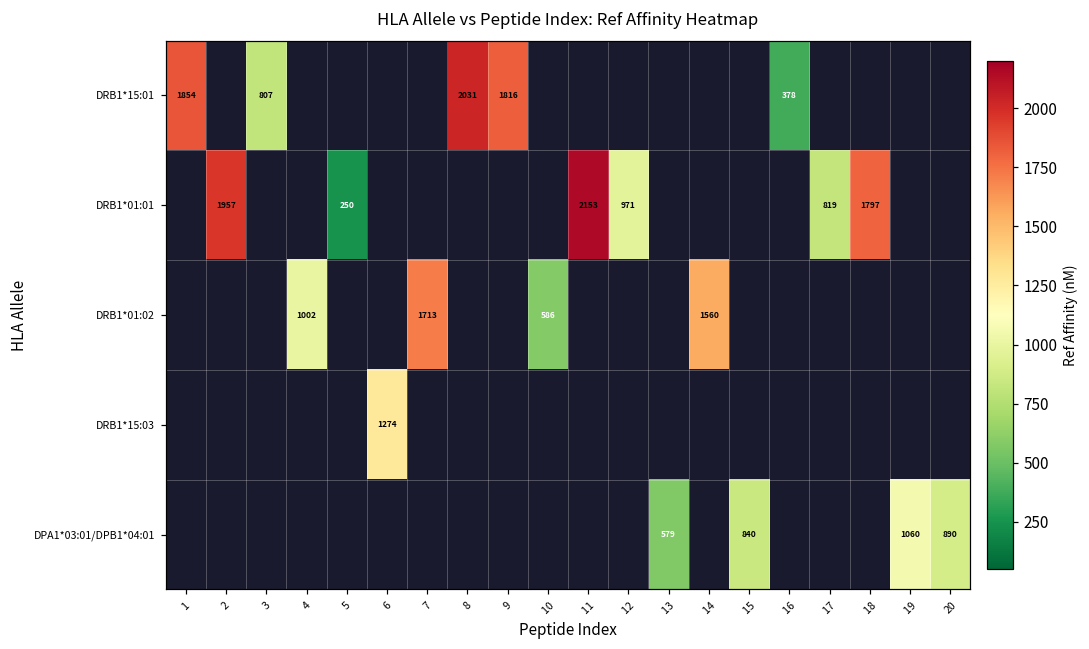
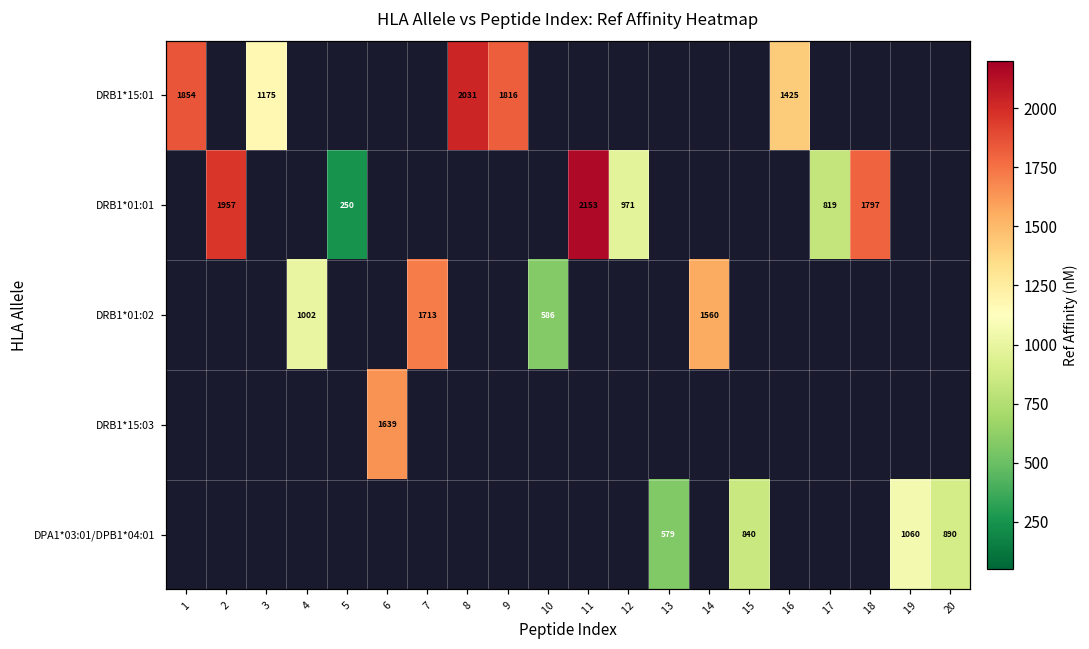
  {
    "DRB1*15:01": {
      "1": 1854,
-     "3": 807,
+     "3": 1175,
      "8": 2031,
      "9": 1816,
-     "16": 378
+     "16": 1425
    },
    "DRB1*01:01": {
      "2": 1957,
      "5": 250,
      "11": 2153,
      "12": 971,
      "17": 819,
      "18": 1797
    },
    "DRB1*01:02": {
      "4": 1002,
      "7": 1713,
      "10": 586,
      "14": 1560
    },
    "DRB1*15:03": {
-     "6": 1274
+     "6": 1639
    },
    "DPA1*03:01/DPB1*04:01": {
      "13": 579,
      "15": 840,
      "19": 1060,
      "20": 890
    }
  }
